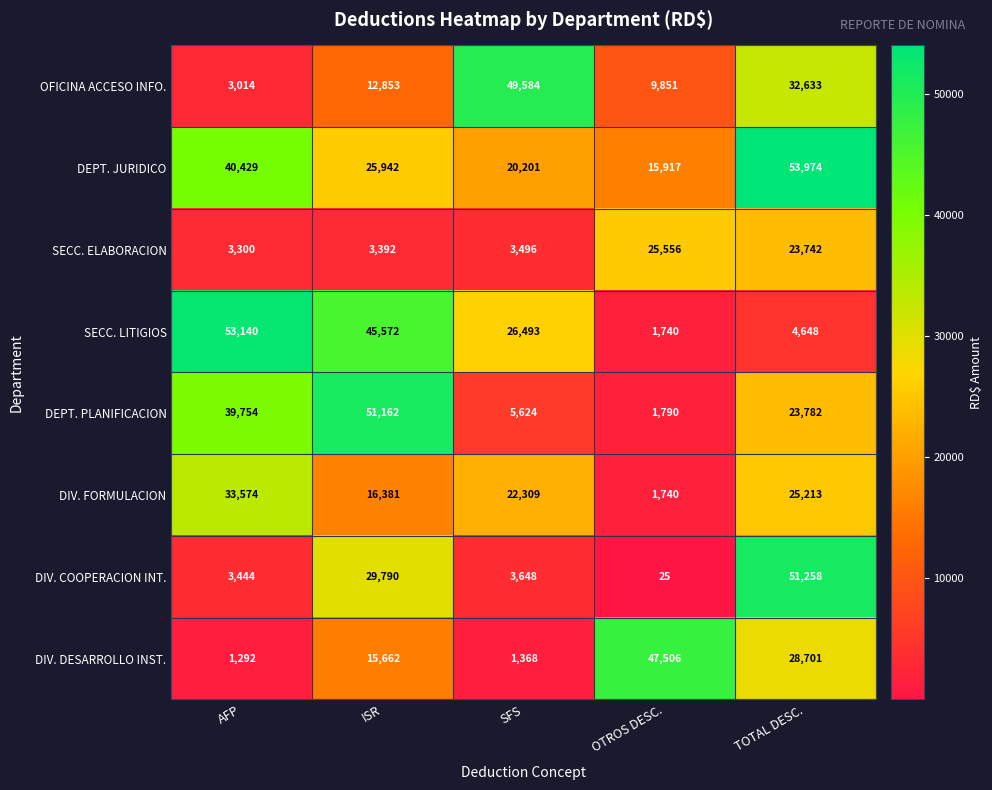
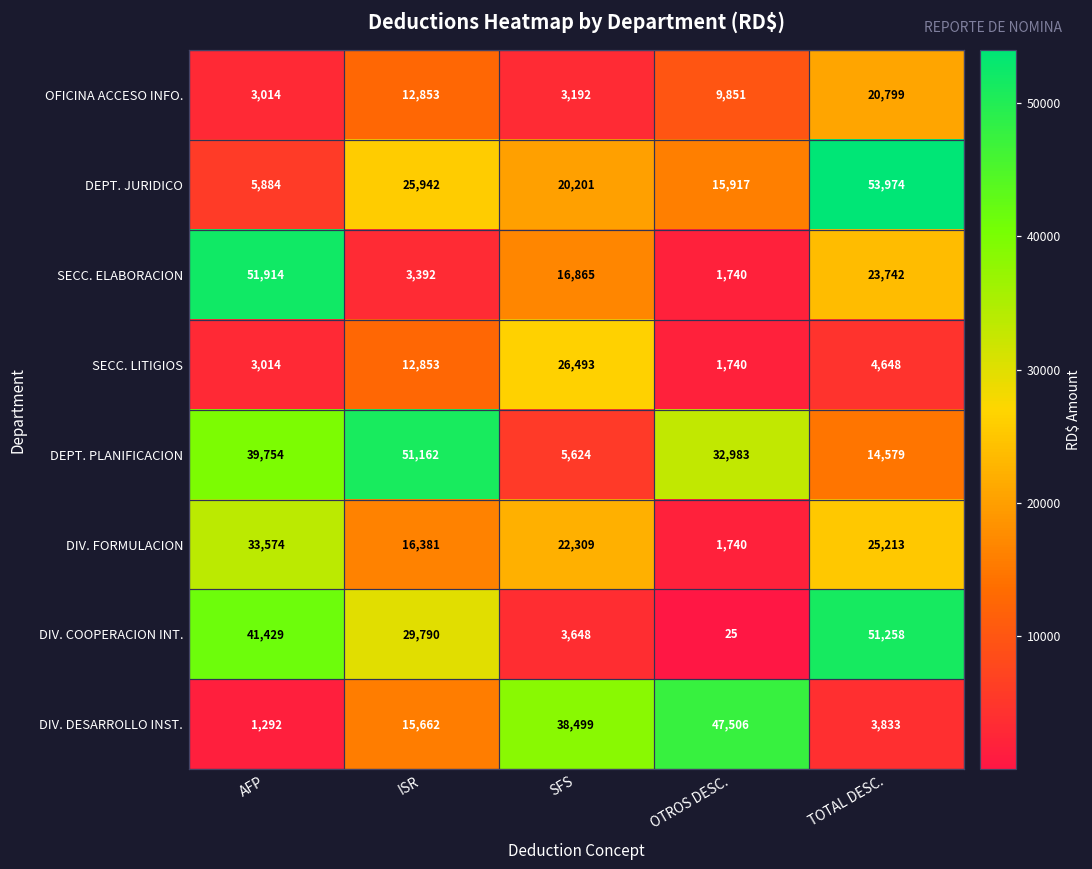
  {
    "OFICINA ACCESO INFO.": {
      "AFP": "3,014",
      "ISR": "12,853",
-     "SFS": "49,584",
+     "SFS": "3,192",
      "OTROS DESC.": "9,851",
-     "TOTAL DESC.": "32,633"
+     "TOTAL DESC.": "20,799"
    },
    "DEPT. JURIDICO": {
-     "AFP": "40,429",
+     "AFP": "5,884",
      "ISR": "25,942",
      "SFS": "20,201",
      "OTROS DESC.": "15,917",
      "TOTAL DESC.": "53,974"
    },
    "SECC. ELABORACION": {
-     "AFP": "3,300",
+     "AFP": "51,914",
      "ISR": "3,392",
-     "SFS": "3,496",
-     "OTROS DESC.": "25,556",
+     "SFS": "16,865",
+     "OTROS DESC.": "1,740",
      "TOTAL DESC.": "23,742"
    },
    "SECC. LITIGIOS": {
-     "AFP": "53,140",
-     "ISR": "45,572",
+     "AFP": "3,014",
+     "ISR": "12,853",
      "SFS": "26,493",
      "OTROS DESC.": "1,740",
      "TOTAL DESC.": "4,648"
    },
    "DEPT. PLANIFICACION": {
      "AFP": "39,754",
      "ISR": "51,162",
      "SFS": "5,624",
-     "OTROS DESC.": "1,790",
-     "TOTAL DESC.": "23,782"
+     "OTROS DESC.": "32,983",
+     "TOTAL DESC.": "14,579"
    },
    "DIV. FORMULACION": {
      "AFP": "33,574",
      "ISR": "16,381",
      "SFS": "22,309",
      "OTROS DESC.": "1,740",
      "TOTAL DESC.": "25,213"
    },
    "DIV. COOPERACION INT.": {
-     "AFP": "3,444",
+     "AFP": "41,429",
      "ISR": "29,790",
      "SFS": "3,648",
      "OTROS DESC.": "25",
      "TOTAL DESC.": "51,258"
    },
    "DIV. DESARROLLO INST.": {
      "AFP": "1,292",
      "ISR": "15,662",
-     "SFS": "1,368",
+     "SFS": "38,499",
      "OTROS DESC.": "47,506",
-     "TOTAL DESC.": "28,701"
+     "TOTAL DESC.": "3,833"
    }
  }
